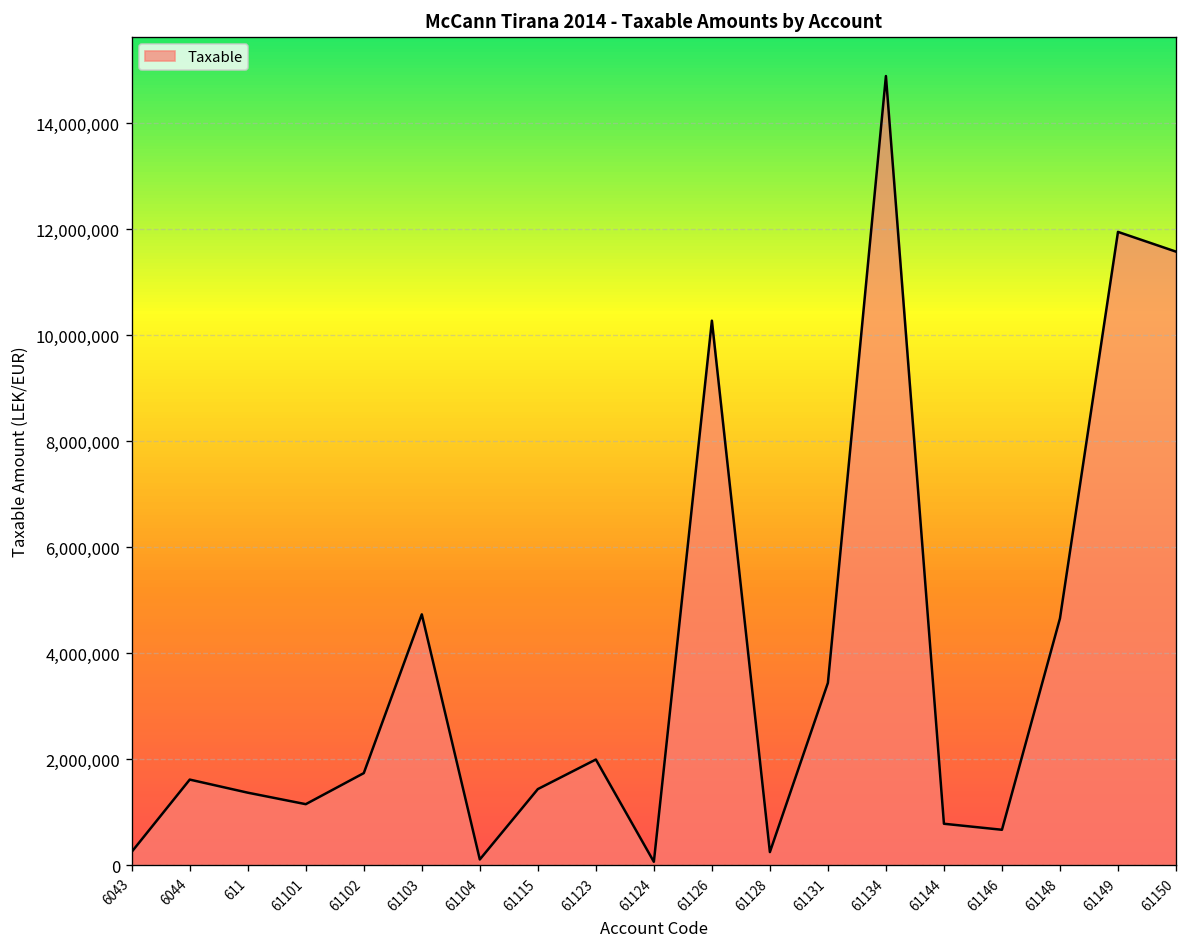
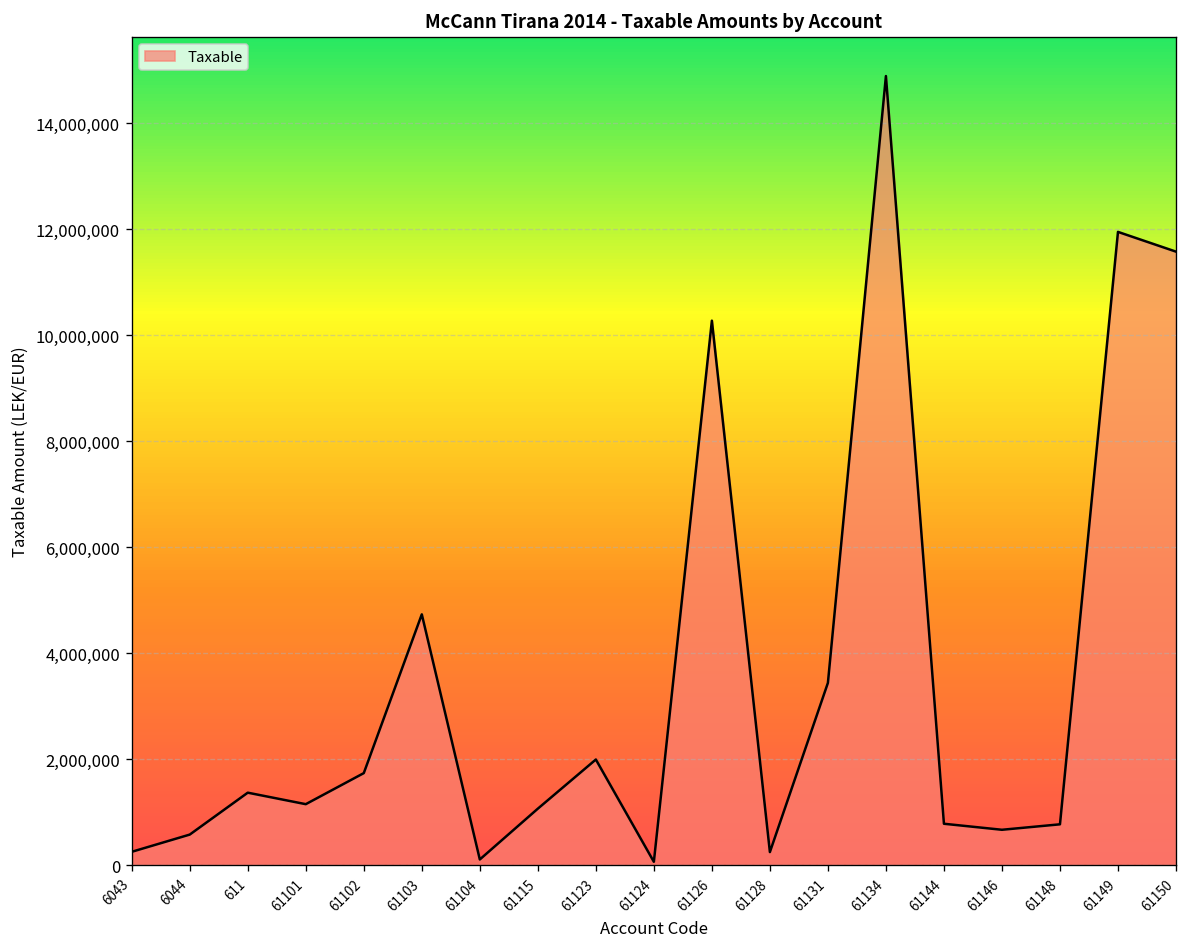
  {
    "6043": "300,000",
-   "6044": "1,600,000",
+   "6044": "600,000",
    "611": "1,400,000",
    "61101": "1,100,000",
    "61102": "1,700,000",
    "61103": "4,700,000",
    "61104": "100,000",
-   "61115": "1,400,000",
+   "61115": "1,100,000",
    "61123": "2,000,000",
    "61124": "100,000",
    "61126": "10,300,000",
    "61128": "200,000",
    "61131": "3,400,000",
    "61134": "14,900,000",
    "61144": "800,000",
    "61146": "700,000",
-   "61148": "4,700,000",
+   "61148": "800,000",
    "61149": "11,900,000",
    "61150": "11,600,000"
  }
